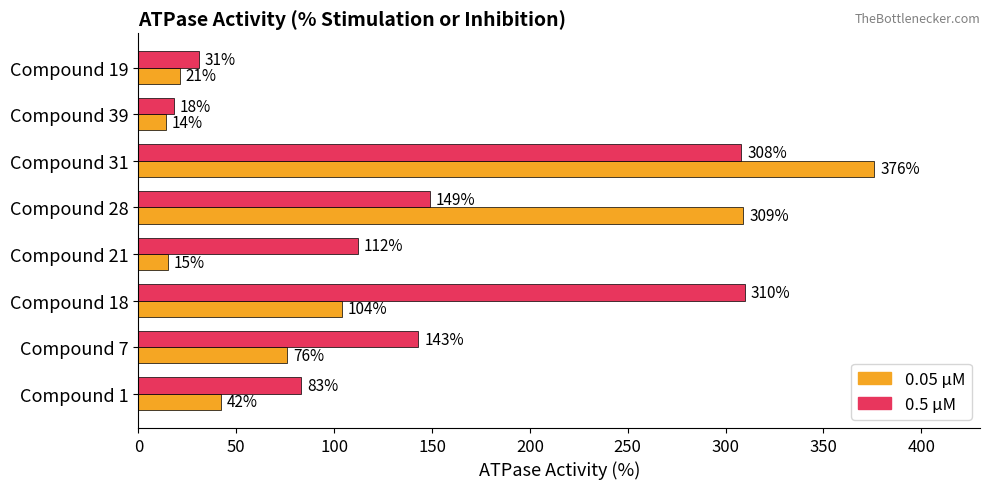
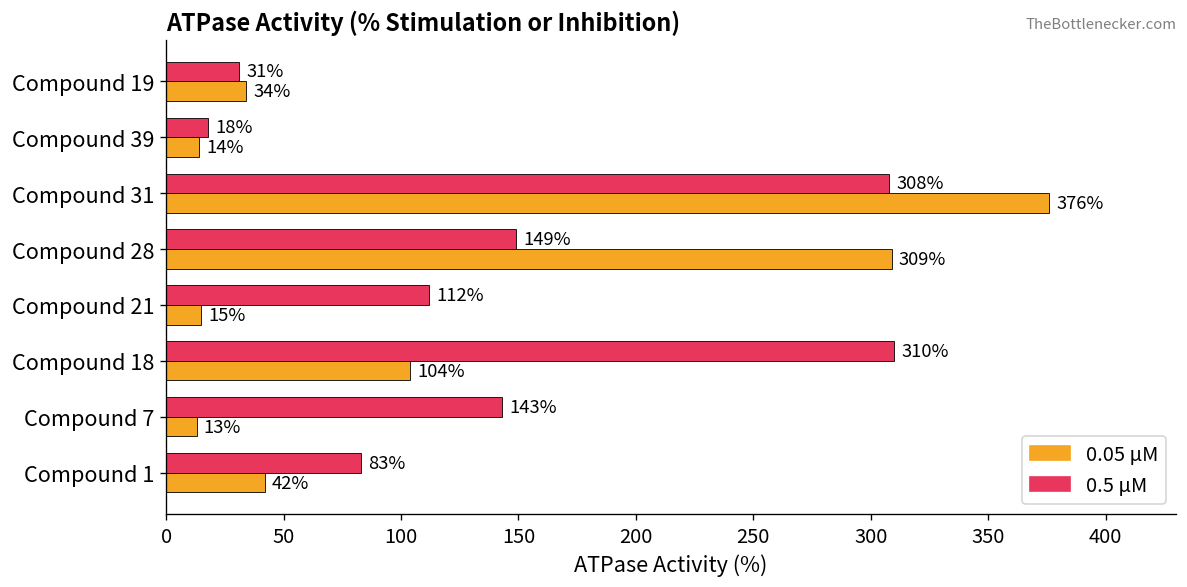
  {
    "0.05 µM": {
-     "Compound 19": "21%",
+     "Compound 19": "34%",
      "Compound 39": "14%",
      "Compound 31": "376%",
      "Compound 28": "309%",
      "Compound 21": "15%",
      "Compound 18": "104%",
-     "Compound 7": "76%",
+     "Compound 7": "13%",
      "Compound 1": "42%"
    },
    "0.5 µM": {
      "Compound 19": "31%",
      "Compound 39": "18%",
      "Compound 31": "308%",
      "Compound 28": "149%",
      "Compound 21": "112%",
      "Compound 18": "310%",
      "Compound 7": "143%",
      "Compound 1": "83%"
    }
  }
